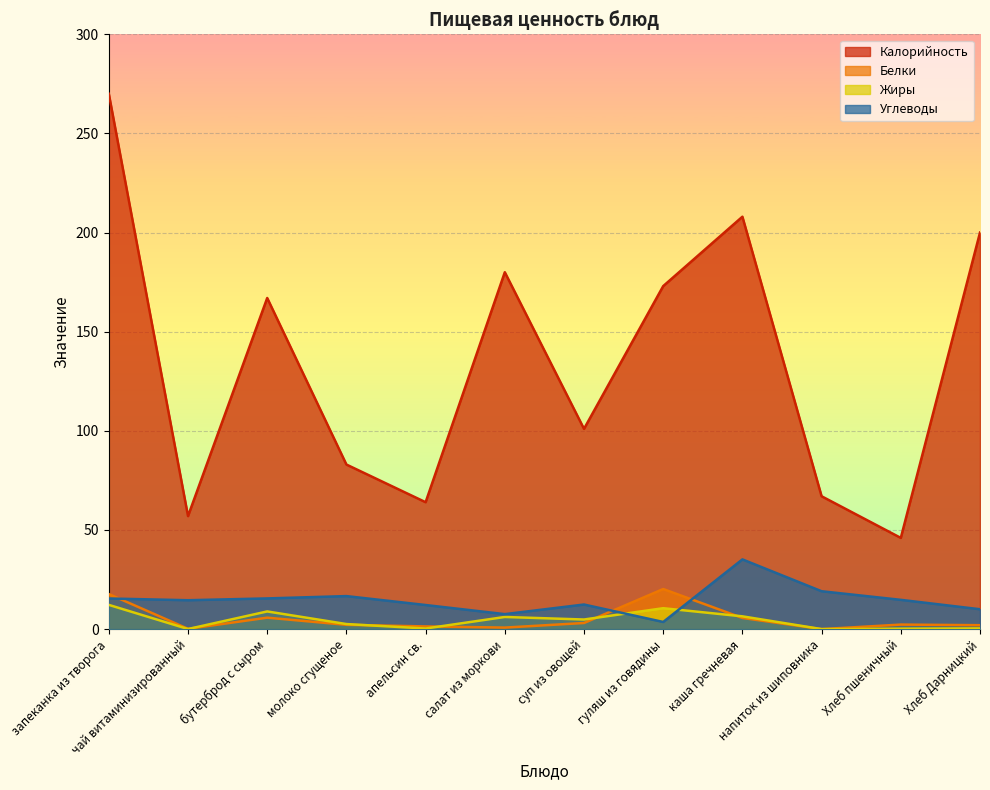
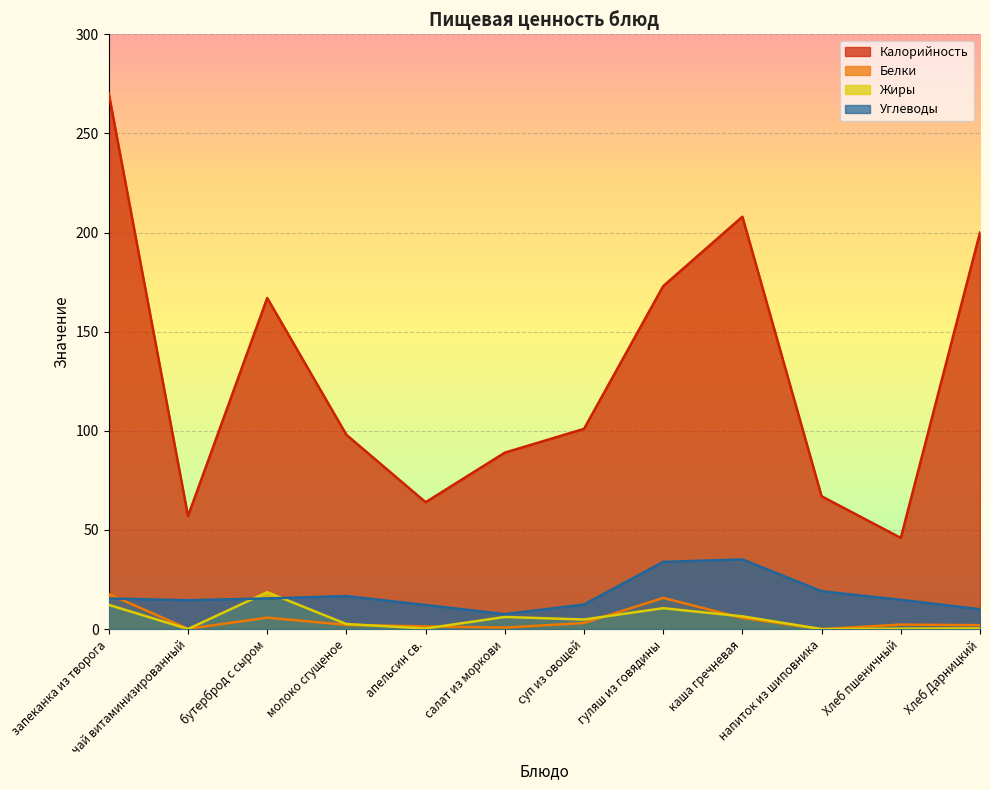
  {
    "Калорийность": {
      "запеканка из творога": 270,
      "чай витаминизированный": 57,
      "бутерброд с сыром": 167,
-     "молоко сгущеное": 83,
+     "молоко сгущеное": 98,
      "апельсин св.": 64,
-     "салат из моркови": 180,
+     "салат из моркови": 89,
      "суп из овощей": 101,
      "гуляш из говядины": 173,
      "каша гречневая": 208,
      "напиток из шиповника": 67,
      "Хлеб пшеничный": 46,
      "Хлеб Дарницкий": 200
    },
    "Белки": {
      "запеканка из творога": 18,
      "бутерброд с сыром": 6,
      "салат из моркови": 1,
      "суп из овощей": 3,
-     "гуляш из говядины": 20,
+     "гуляш из говядины": 16,
      "Хлеб пшеничный": 2,
      "Хлеб Дарницкий": 2
    },
    "Жиры": {
      "запеканка из творога": 12,
-     "бутерброд с сыром": 9,
+     "бутерброд с сыром": 19,
      "салат из моркови": 6,
      "суп из овощей": 5,
      "гуляш из говядины": 11,
      "Хлеб пшеничный": 0,
      "Хлеб Дарницкий": 0
    },
    "Углеводы": {
      "запеканка из творога": 15,
      "чай витаминизированный": 15,
      "бутерброд с сыром": 15,
      "молоко сгущеное": 17,
      "апельсин св.": 12,
      "салат из моркови": 8,
      "суп из овощей": 12,
-     "гуляш из говядины": 4,
+     "гуляш из говядины": 34,
      "каша гречневая": 35,
      "напиток из шиповника": 19,
      "Хлеб пшеничный": 15,
      "Хлеб Дарницкий": 10
    }
  }
